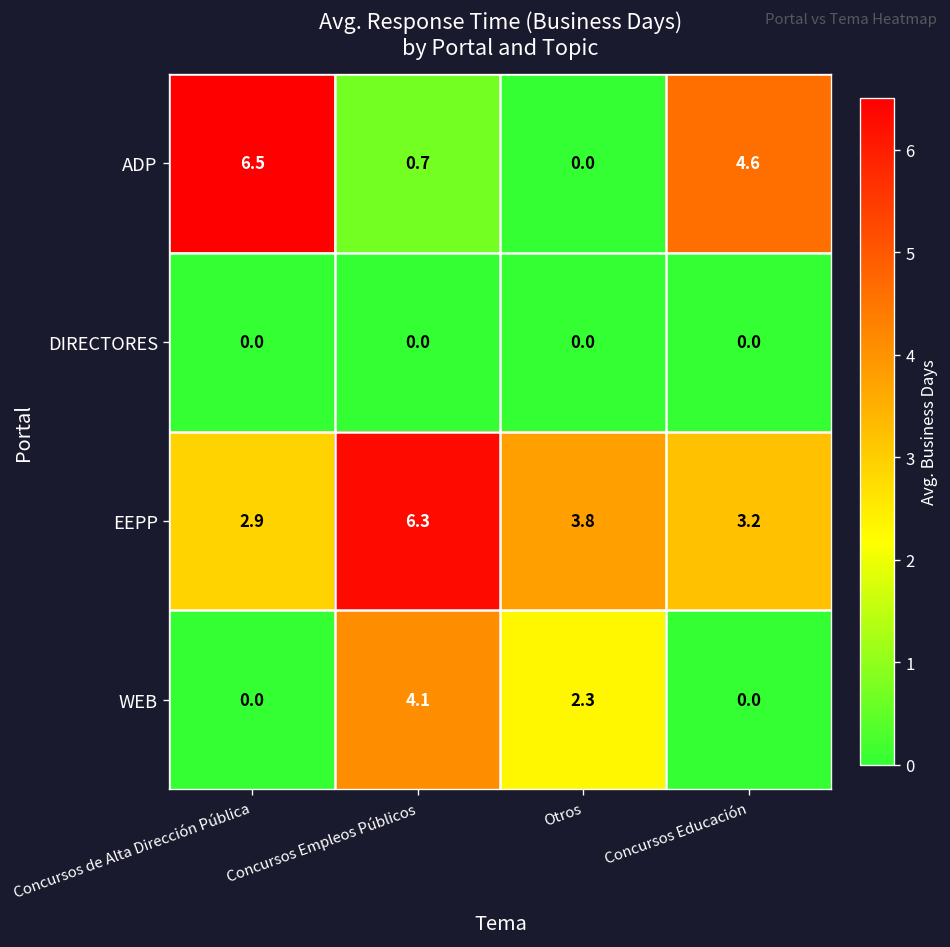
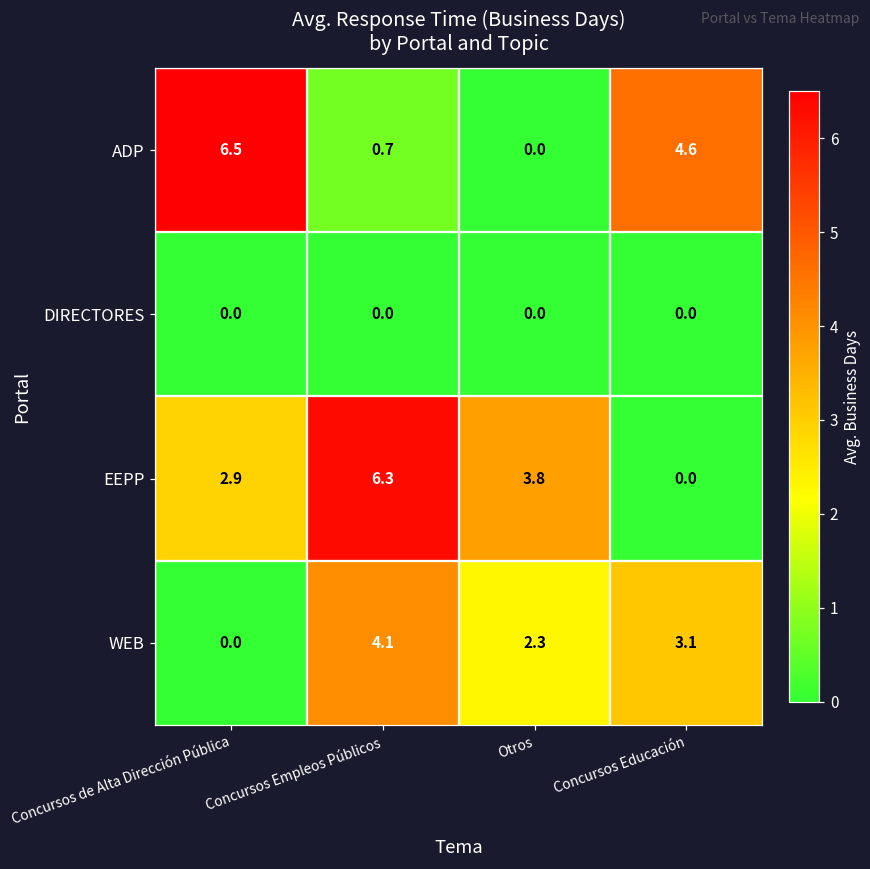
  {
    "ADP": {
      "Concursos de Alta Dirección Pública": 6.5,
      "Concursos Empleos Públicos": 0.7,
      "Otros": 0.0,
      "Concursos Educación": 4.6
    },
    "DIRECTORES": {
      "Concursos de Alta Dirección Pública": 0.0,
      "Concursos Empleos Públicos": 0.0,
      "Otros": 0.0,
      "Concursos Educación": 0.0
    },
    "EEPP": {
      "Concursos de Alta Dirección Pública": 2.9,
      "Concursos Empleos Públicos": 6.3,
      "Otros": 3.8,
-     "Concursos Educación": 3.2
+     "Concursos Educación": 0.0
    },
    "WEB": {
      "Concursos de Alta Dirección Pública": 0.0,
      "Concursos Empleos Públicos": 4.1,
      "Otros": 2.3,
-     "Concursos Educación": 0.0
+     "Concursos Educación": 3.1
    }
  }
